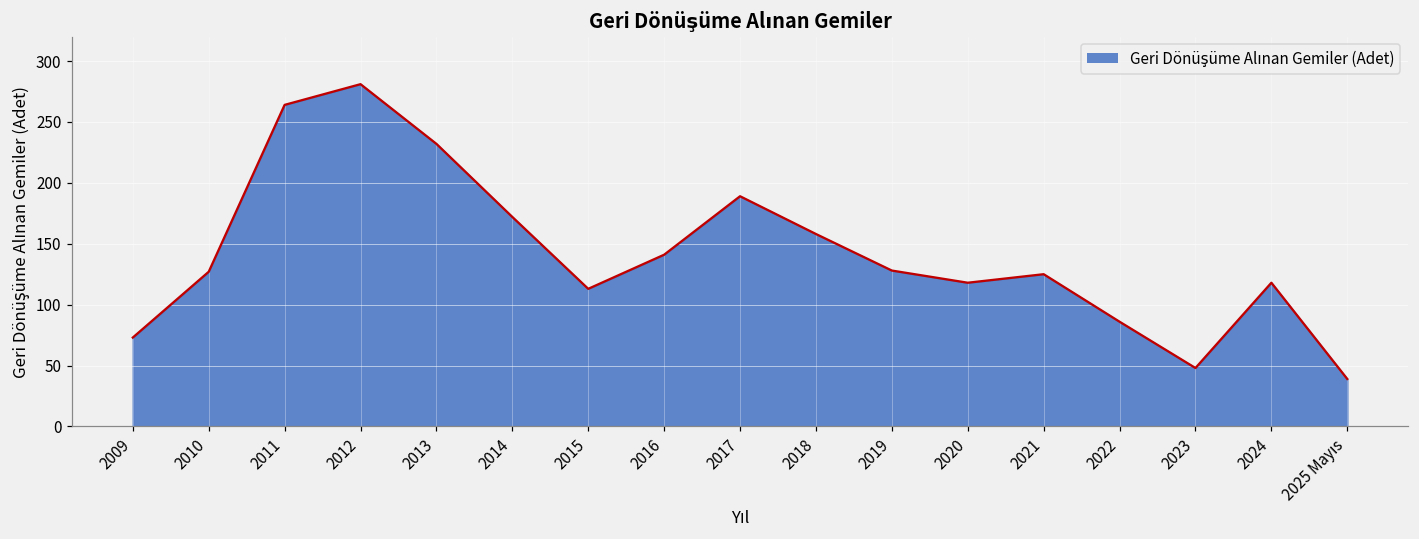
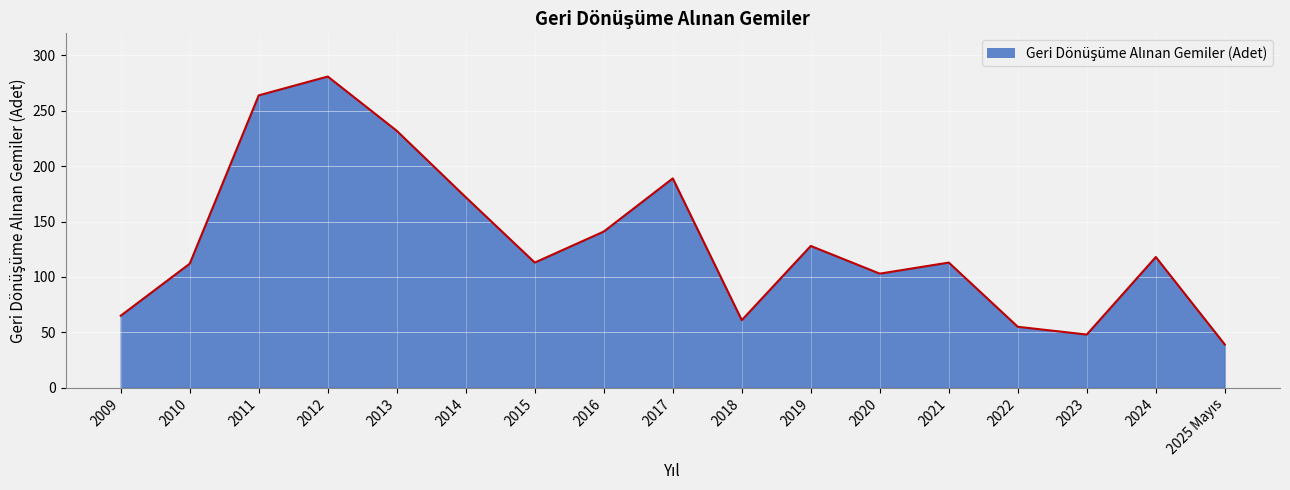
  {
-   "2009": 73,
-   "2010": 127,
+   "2009": 65,
+   "2010": 112,
    "2011": 264,
    "2012": 281,
    "2013": 232,
    "2014": 172,
    "2015": 113,
    "2016": 141,
    "2017": 189,
-   "2018": 158,
+   "2018": 61,
    "2019": 128,
-   "2020": 118,
-   "2021": 125,
-   "2022": 86,
+   "2020": 103,
+   "2021": 113,
+   "2022": 55,
    "2023": 48,
    "2024": 118,
    "2025 Mayıs": 39
  }
